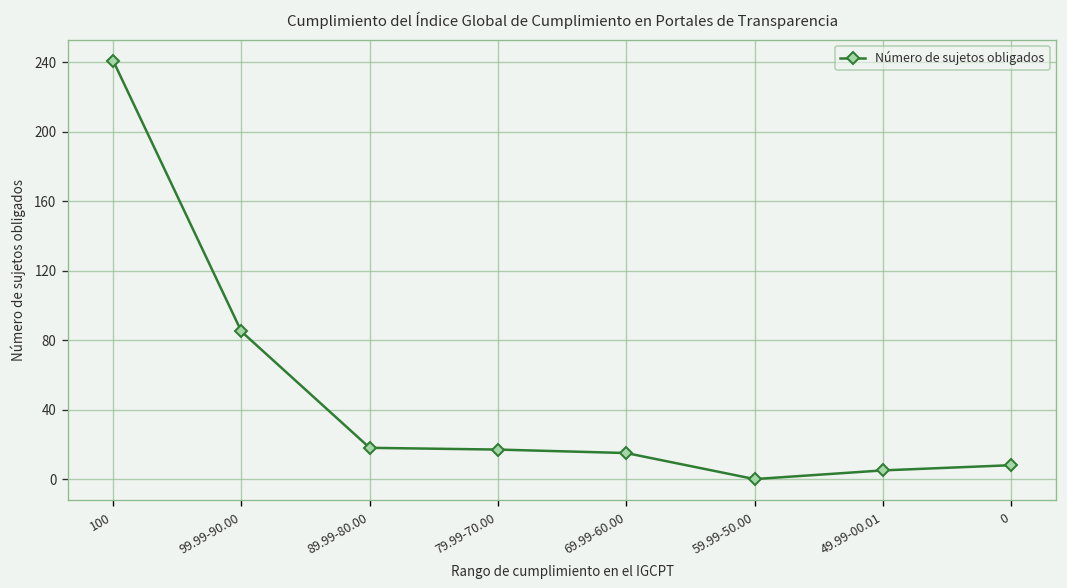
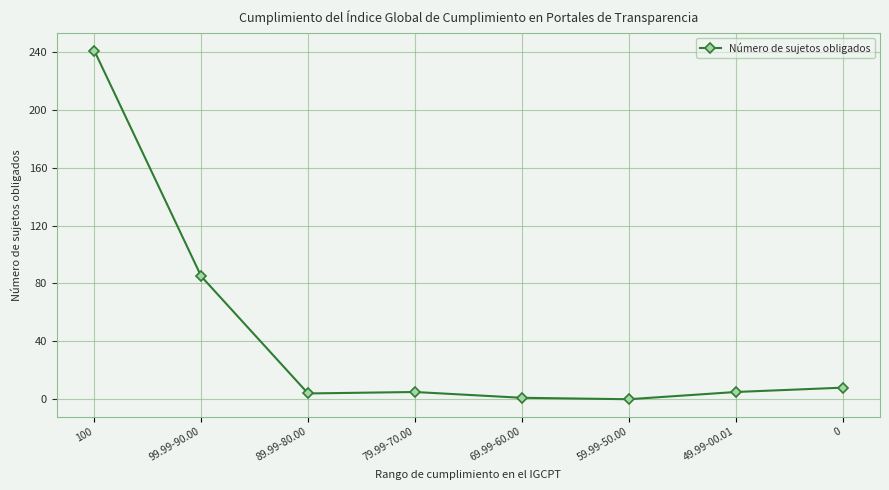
  {
    "100": 241,
    "99.99-90.00": 85,
-   "89.99-80.00": 18,
-   "79.99-70.00": 17,
-   "69.99-60.00": 15,
+   "89.99-80.00": 4,
+   "79.99-70.00": 5,
+   "69.99-60.00": 1,
    "59.99-50.00": 0,
    "49.99-00.01": 5,
    "0": 8
  }
